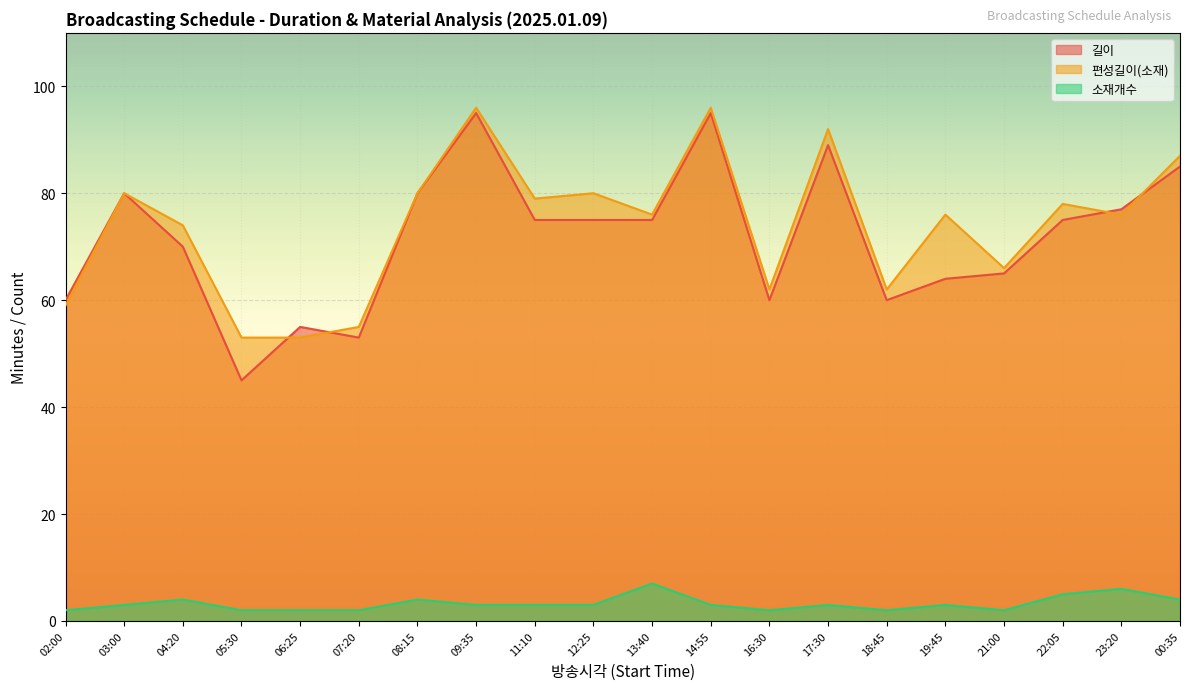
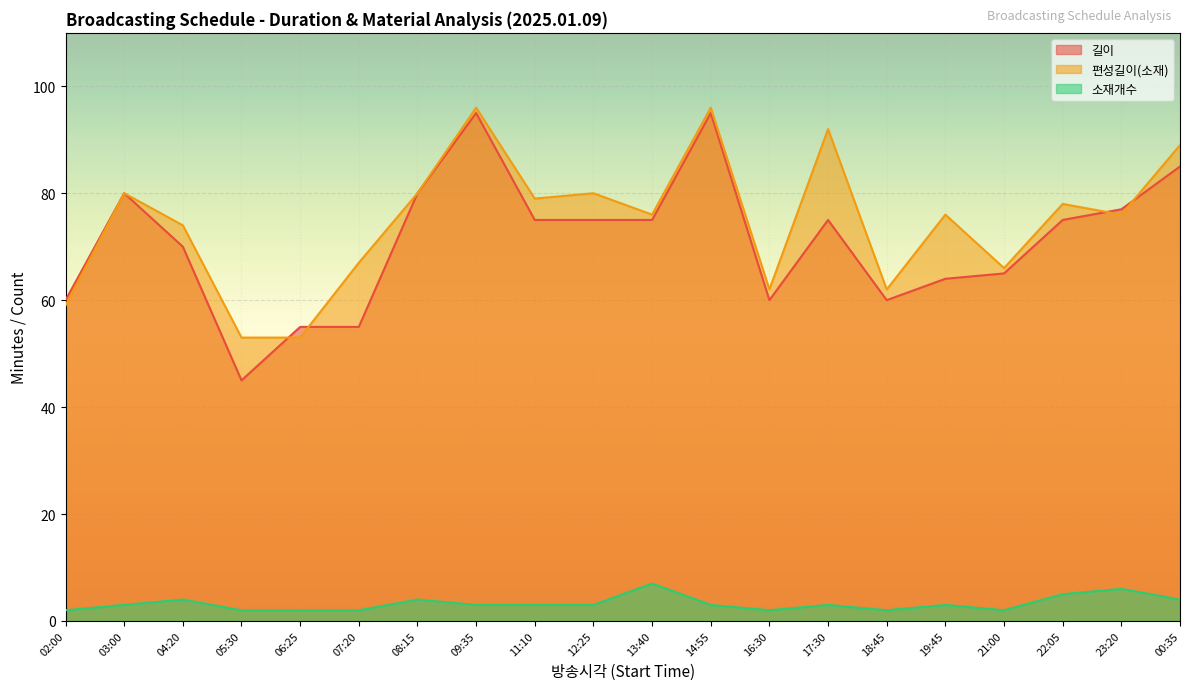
  {
    "길이": {
      "02:00": 60,
      "04:20": 70,
      "05:30": 45,
      "06:25": 55,
-     "07:20": 53,
+     "07:20": 55,
      "09:35": 95,
      "11:10": 75,
      "12:25": 75,
      "13:40": 75,
      "14:55": 95,
      "16:30": 60,
-     "17:30": 89,
+     "17:30": 75,
      "18:45": 60,
      "19:45": 64,
      "21:00": 65,
      "22:05": 75,
      "23:20": 77,
      "00:35": 85
    },
    "편성길이(소재)": {
      "02:00": 59,
      "04:20": 74,
      "05:30": 53,
      "06:25": 53,
-     "07:20": 55,
+     "07:20": 67,
      "09:35": 96,
      "11:10": 79,
      "12:25": 80,
      "13:40": 76,
      "14:55": 96,
      "16:30": 62,
      "17:30": 92,
      "18:45": 62,
      "19:45": 76,
      "21:00": 66,
      "22:05": 78,
      "23:20": 76,
-     "00:35": 87
+     "00:35": 89
    },
    "소재개수": {
      "02:00": 2,
      "03:00": 3,
      "04:20": 4,
      "05:30": 2,
      "06:25": 2,
      "07:20": 2,
      "08:15": 4,
      "09:35": 3,
      "11:10": 3,
      "12:25": 3,
      "13:40": 7,
      "14:55": 3,
      "16:30": 2,
      "17:30": 3,
      "18:45": 2,
      "19:45": 3,
      "21:00": 2,
      "22:05": 5,
      "23:20": 6,
      "00:35": 4
    }
  }
